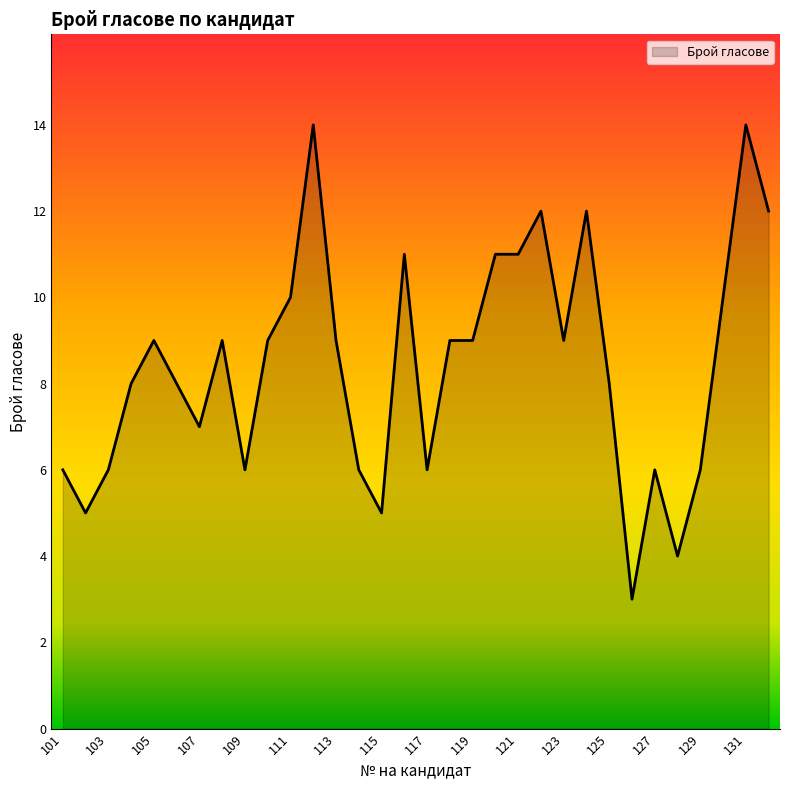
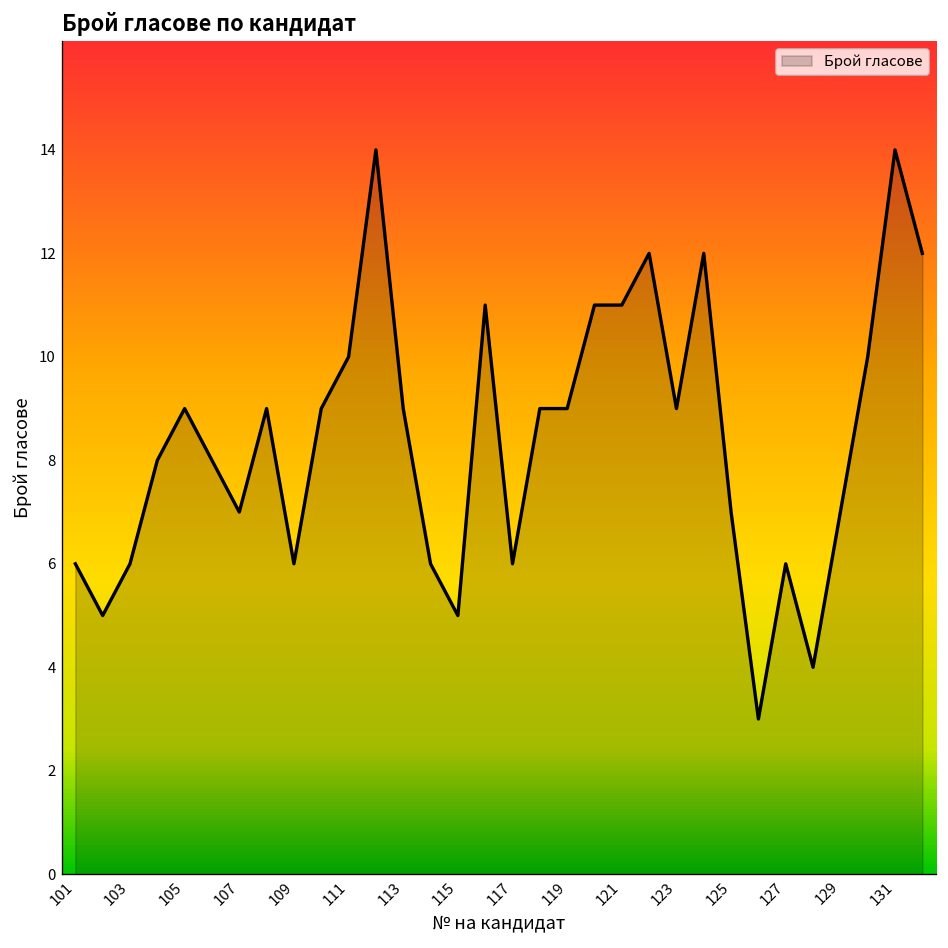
  {
    "101": 6,
    "103": 6,
    "105": 9,
    "107": 7,
    "109": 6,
    "111": 10,
    "113": 9,
    "115": 5,
    "117": 6,
    "119": 9,
    "121": 11,
    "123": 9,
-   "125": 8,
+   "125": 7,
    "127": 6,
-   "129": 6,
+   "129": 7,
    "131": 14
  }
